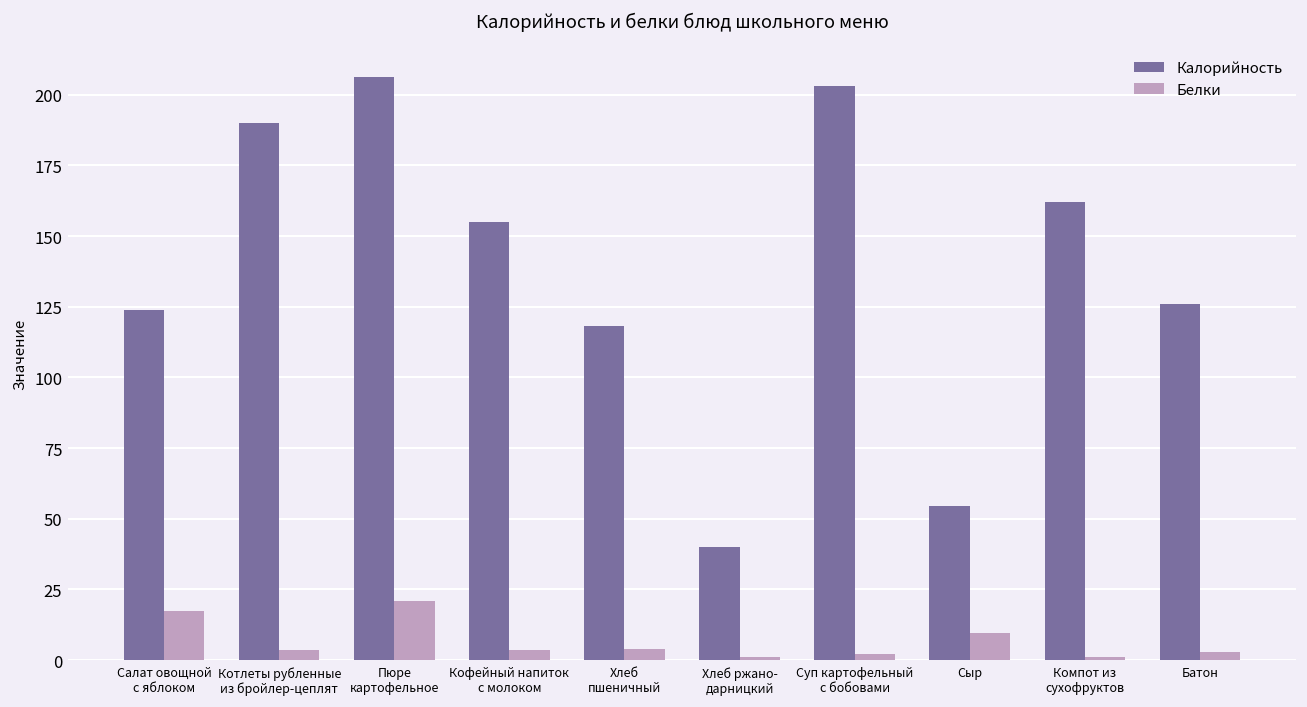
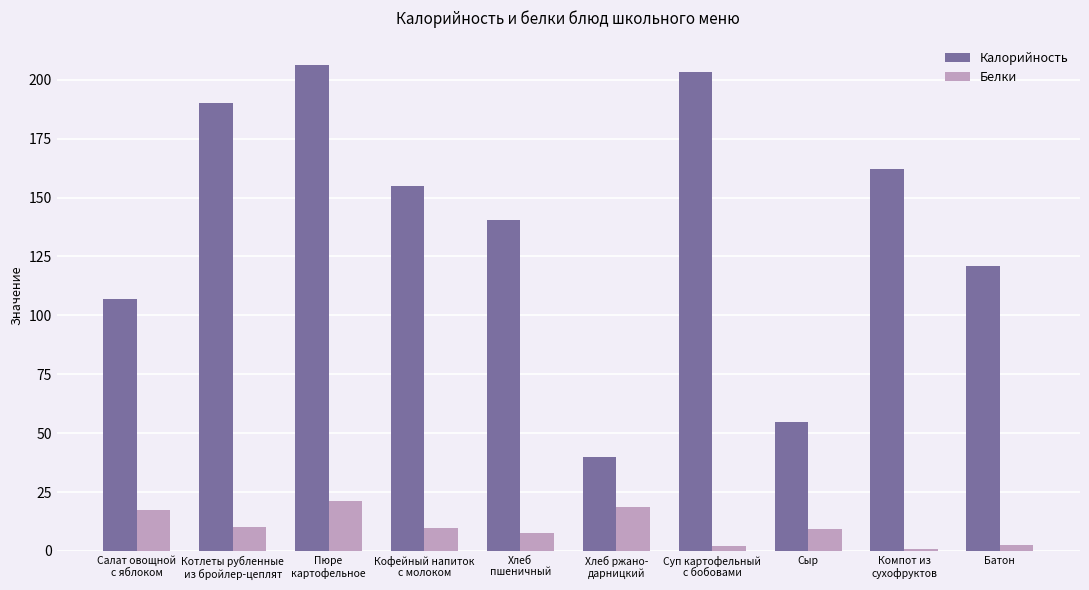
  {
    "Калорийность": {
-     "Салат овощной с яблоком": 124,
+     "Салат овощной с яблоком": 107,
      "Котлеты рубленные из бройлер-цеплят": 190,
      "Пюре картофельное": 206,
      "Кофейный напиток с молоком": 155,
-     "Хлеб пшеничный": 118,
+     "Хлеб пшеничный": 141,
      "Хлеб ржано- дарницкий": 40,
      "Суп картофельный с бобовами": 203,
      "Сыр": 55,
      "Компот из сухофруктов": 162,
-     "Батон": 126
+     "Батон": 121
    },
    "Белки": {
      "Салат овощной с яблоком": 18,
-     "Котлеты рубленные из бройлер-цеплят": 4,
+     "Котлеты рубленные из бройлер-цеплят": 10,
      "Пюре картофельное": 21,
-     "Кофейный напиток с молоком": 4,
-     "Хлеб пшеничный": 4,
-     "Хлеб ржано- дарницкий": 1,
+     "Кофейный напиток с молоком": 10,
+     "Хлеб пшеничный": 8,
+     "Хлеб ржано- дарницкий": 19,
      "Суп картофельный с бобовами": 2,
      "Сыр": 9,
      "Батон": 3
    }
  }
